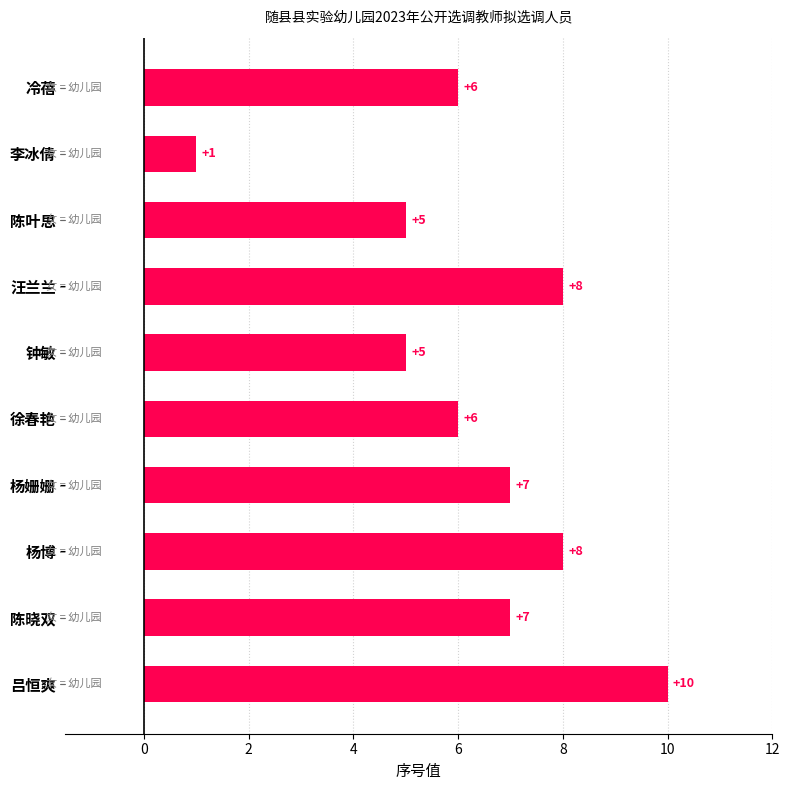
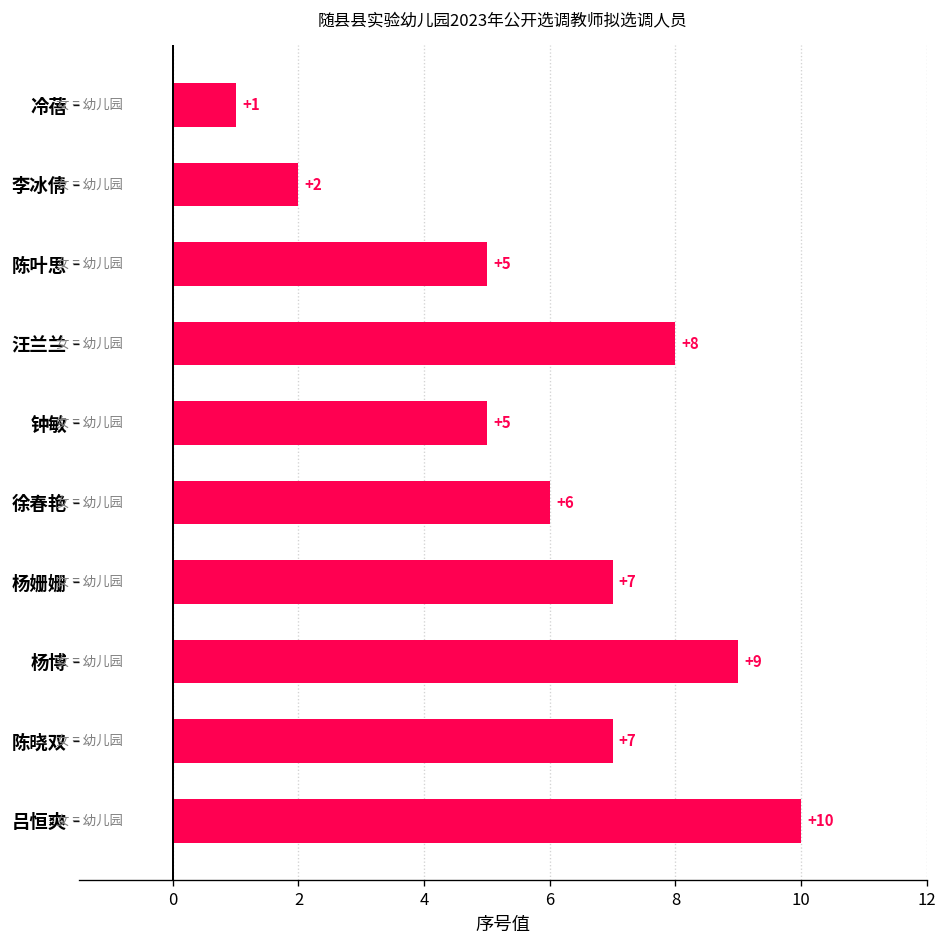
  {
-   "冷蓓": "+6",
-   "李冰倩": "+1",
+   "冷蓓": "+1",
+   "李冰倩": "+2",
    "陈叶思": "+5",
    "汪兰兰": "+8",
    "钟敏": "+5",
    "徐春艳": "+6",
    "杨姗姗": "+7",
-   "杨博": "+8",
+   "杨博": "+9",
    "陈晓双": "+7",
    "吕恒爽": "+10"
  }
